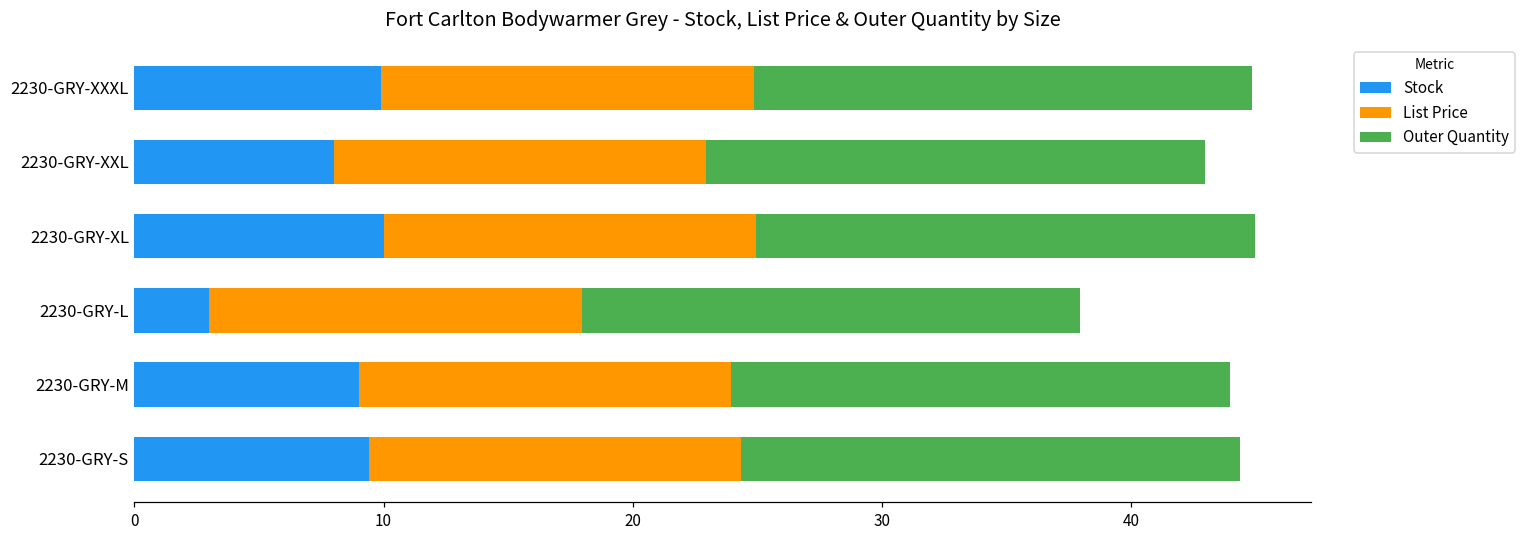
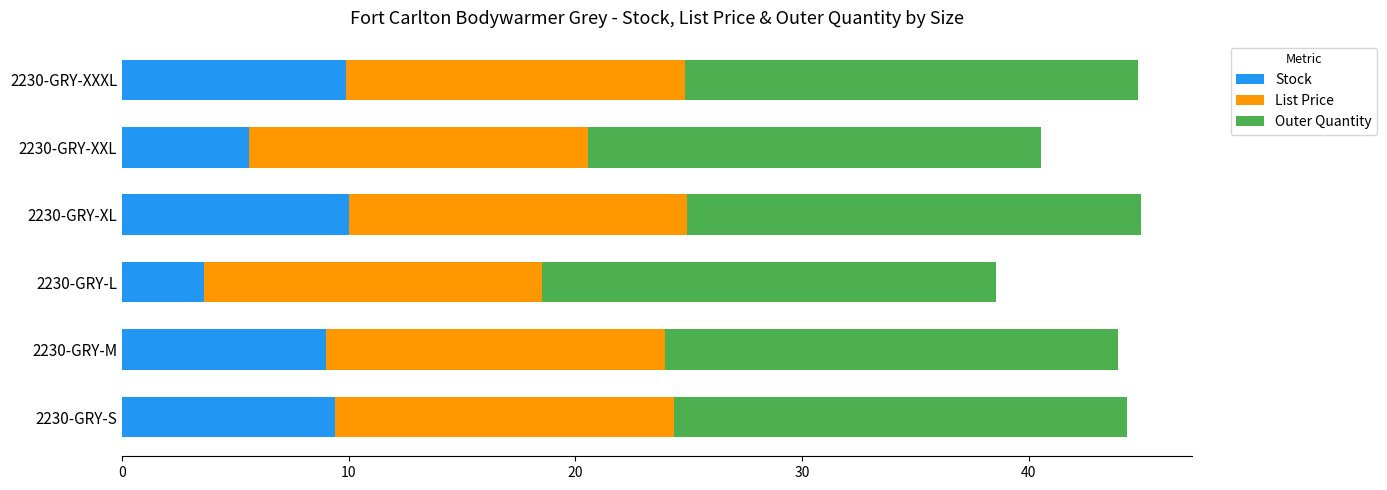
  {
    "Stock": {
      "2230-GRY-XXXL": 9.9,
-     "2230-GRY-XXL": 8.0,
+     "2230-GRY-XXL": 5.6,
      "2230-GRY-XL": 10.0,
-     "2230-GRY-L": 3.0,
+     "2230-GRY-L": 3.6,
      "2230-GRY-M": 9.0,
      "2230-GRY-S": 9.4
    },
    "List Price": {
      "2230-GRY-XXXL": 15.0,
      "2230-GRY-XXL": 15.0,
      "2230-GRY-XL": 15.0,
      "2230-GRY-L": 15.0,
      "2230-GRY-M": 15.0,
      "2230-GRY-S": 15.0
    },
    "Outer Quantity": {
      "2230-GRY-XXXL": 20.0,
      "2230-GRY-XXL": 20.0,
      "2230-GRY-XL": 20.0,
      "2230-GRY-L": 20.0,
      "2230-GRY-M": 20.0,
      "2230-GRY-S": 20.0
    }
  }
